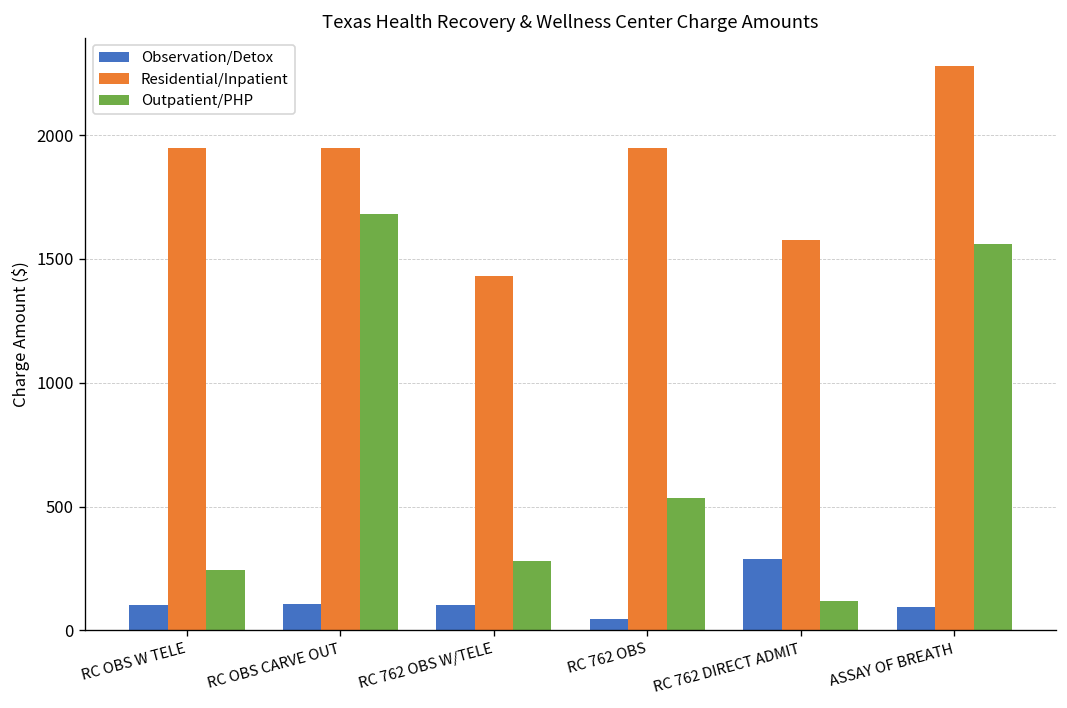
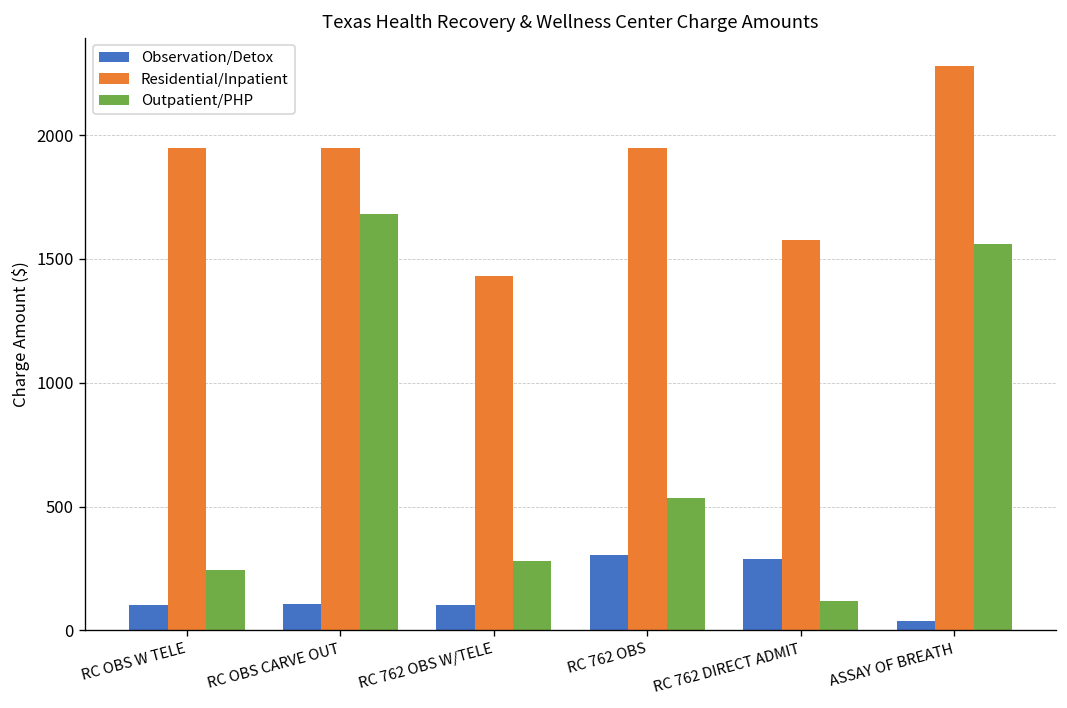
  {
    "Observation/Detox": {
      "RC OBS W TELE": 100,
      "RC OBS CARVE OUT": 110,
      "RC 762 OBS W/TELE": 100,
-     "RC 762 OBS": 50,
+     "RC 762 OBS": 310,
      "RC 762 DIRECT ADMIT": 290,
-     "ASSAY OF BREATH": 90
+     "ASSAY OF BREATH": 40
    },
    "Residential/Inpatient": {
      "RC OBS W TELE": 1950,
      "RC OBS CARVE OUT": 1950,
      "RC 762 OBS W/TELE": 1430,
      "RC 762 OBS": 1950,
      "RC 762 DIRECT ADMIT": 1580,
      "ASSAY OF BREATH": 2280
    },
    "Outpatient/PHP": {
      "RC OBS W TELE": 250,
      "RC OBS CARVE OUT": 1680,
      "RC 762 OBS W/TELE": 280,
      "RC 762 OBS": 540,
      "RC 762 DIRECT ADMIT": 120,
      "ASSAY OF BREATH": 1560
    }
  }
